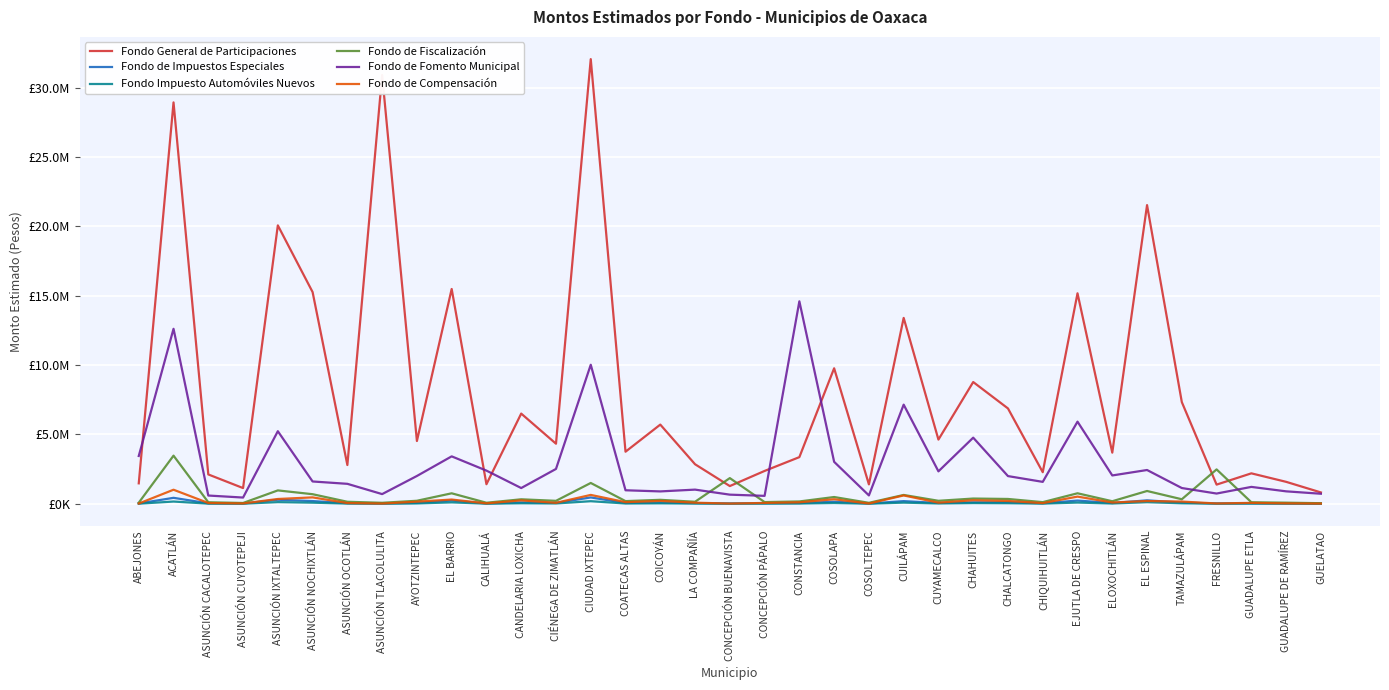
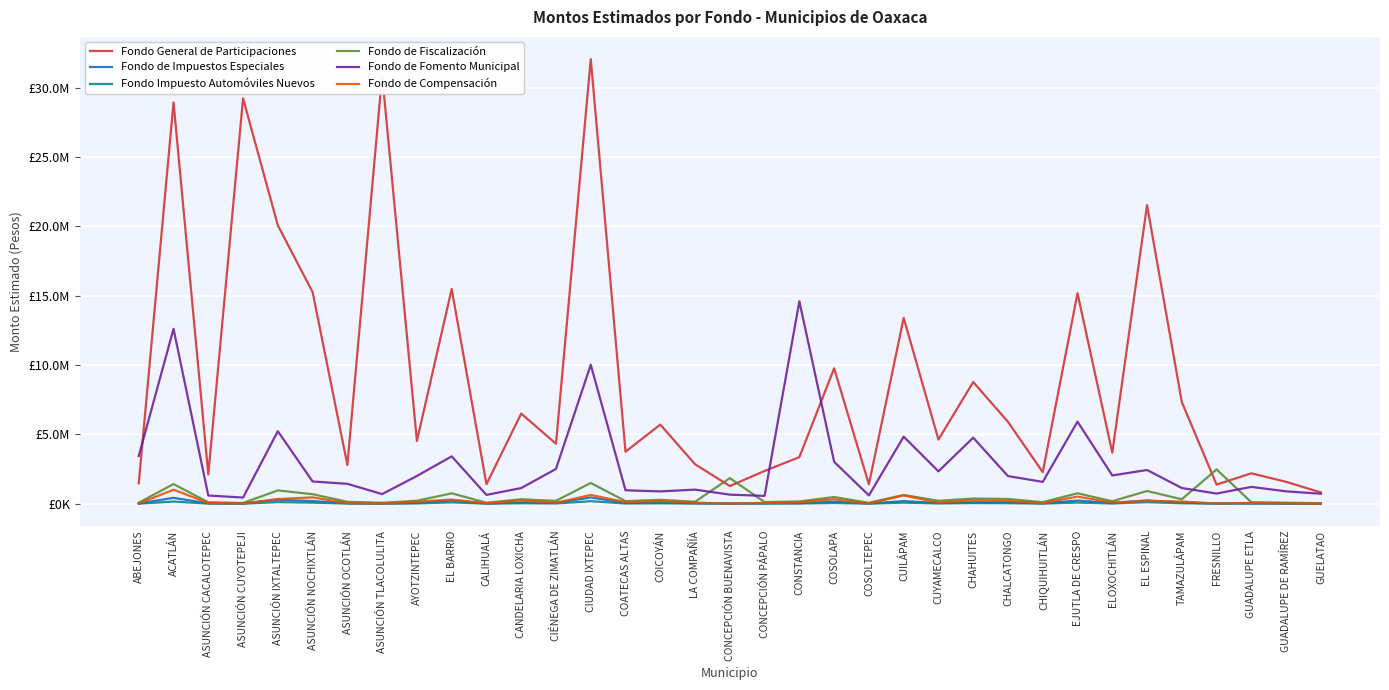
  {
    "Fondo General de Participaciones": {
      "ABEJONES": "£1500000",
      "ACATLÁN": "£28900000",
      "ASUNCIÓN CACALOTEPEC": "£2100000",
-     "ASUNCIÓN CUYOTEPEJI": "£1100000",
+     "ASUNCIÓN CUYOTEPEJI": "£29200000",
      "ASUNCIÓN IXTALTEPEC": "£20100000",
      "ASUNCIÓN NOCHIXTLÁN": "£15300000",
      "ASUNCIÓN OCOTLÁN": "£2800000",
      "AYOTZINTEPEC": "£4500000",
      "EL BARRIO": "£15500000",
      "CALIHUALÁ": "£1400000",
      "CANDELARIA LOXICHA": "£6500000",
      "CIÉNEGA DE ZIMATLÁN": "£4300000",
      "CIUDAD IXTEPEC": "£32000000",
      "COATECAS ALTAS": "£3800000",
      "COICOYÁN": "£5700000",
      "LA COMPAÑÍA": "£2800000",
      "CONCEPCIÓN BUENAVISTA": "£1300000",
      "CONCEPCIÓN PÁPALO": "£2400000",
      "CONSTANCIA": "£3400000",
      "COSOLAPA": "£9800000",
      "COSOLTEPEC": "£1400000",
      "CUILÁPAM": "£13400000",
      "CUYAMECALCO": "£4600000",
      "CHAHUITES": "£8800000",
-     "CHALCATONGO": "£6900000",
+     "CHALCATONGO": "£5900000",
      "CHIQUIHUITLÁN": "£2300000",
      "EJUTLA DE CRESPO": "£15200000",
      "ELOXOCHITLÁN": "£3700000",
      "EL ESPINAL": "£21500000",
      "TAMAZULÁPAM": "£7300000",
      "FRESNILLO": "£1400000",
      "GUADALUPE ETLA": "£2200000",
      "GUADALUPE DE RAMÍREZ": "£1600000"
    },
    "Fondo de Impuestos Especiales": {
      "ACATLÁN": "£400000"
    },
    "Fondo Impuesto Automóviles Nuevos": {
      "ACATLÁN": "£200000",
      "CIUDAD IXTEPEC": "£200000"
    },
    "Fondo de Fiscalización": {
-     "ACATLÁN": "£3500000",
+     "ACATLÁN": "£1400000",
      "ASUNCIÓN IXTALTEPEC": "£1000000",
      "ASUNCIÓN NOCHIXTLÁN": "£700000",
      "EL BARRIO": "£800000",
      "CIUDAD IXTEPEC": "£1500000",
      "CONCEPCIÓN BUENAVISTA": "£1900000",
      "EJUTLA DE CRESPO": "£800000",
      "EL ESPINAL": "£900000",
      "FRESNILLO": "£2500000"
    },
    "Fondo de Fomento Municipal": {
      "ABEJONES": "£3400000",
      "ACATLÁN": "£12600000",
      "ASUNCIÓN CACALOTEPEC": "£600000",
      "ASUNCIÓN CUYOTEPEJI": "£400000",
      "ASUNCIÓN IXTALTEPEC": "£5200000",
      "ASUNCIÓN NOCHIXTLÁN": "£1600000",
      "ASUNCIÓN OCOTLÁN": "£1400000",
      "ASUNCIÓN TLACOLULITA": "£700000",
      "AYOTZINTEPEC": "£2000000",
      "EL BARRIO": "£3400000",
-     "CALIHUALÁ": "£2400000",
+     "CALIHUALÁ": "£600000",
      "CANDELARIA LOXICHA": "£1100000",
      "CIÉNEGA DE ZIMATLÁN": "£2500000",
      "CIUDAD IXTEPEC": "£10000000",
      "COATECAS ALTAS": "£1000000",
      "COICOYÁN": "£900000",
      "LA COMPAÑÍA": "£1000000",
      "CONCEPCIÓN BUENAVISTA": "£700000",
      "CONCEPCIÓN PÁPALO": "£600000",
      "CONSTANCIA": "£14600000",
      "COSOLAPA": "£3000000",
      "COSOLTEPEC": "£600000",
-     "CUILÁPAM": "£7100000",
+     "CUILÁPAM": "£4800000",
      "CUYAMECALCO": "£2300000",
      "CHAHUITES": "£4800000",
      "CHALCATONGO": "£2000000",
      "CHIQUIHUITLÁN": "£1600000",
      "EJUTLA DE CRESPO": "£5900000",
      "ELOXOCHITLÁN": "£2000000",
      "EL ESPINAL": "£2400000",
      "TAMAZULÁPAM": "£1100000",
      "FRESNILLO": "£700000",
      "GUADALUPE ETLA": "£1200000",
      "GUADALUPE DE RAMÍREZ": "£900000"
    },
    "Fondo de Compensación": {
      "ACATLÁN": "£1000000",
      "ASUNCIÓN NOCHIXTLÁN": "£500000",
      "EJUTLA DE CRESPO": "£500000"
    }
  }
